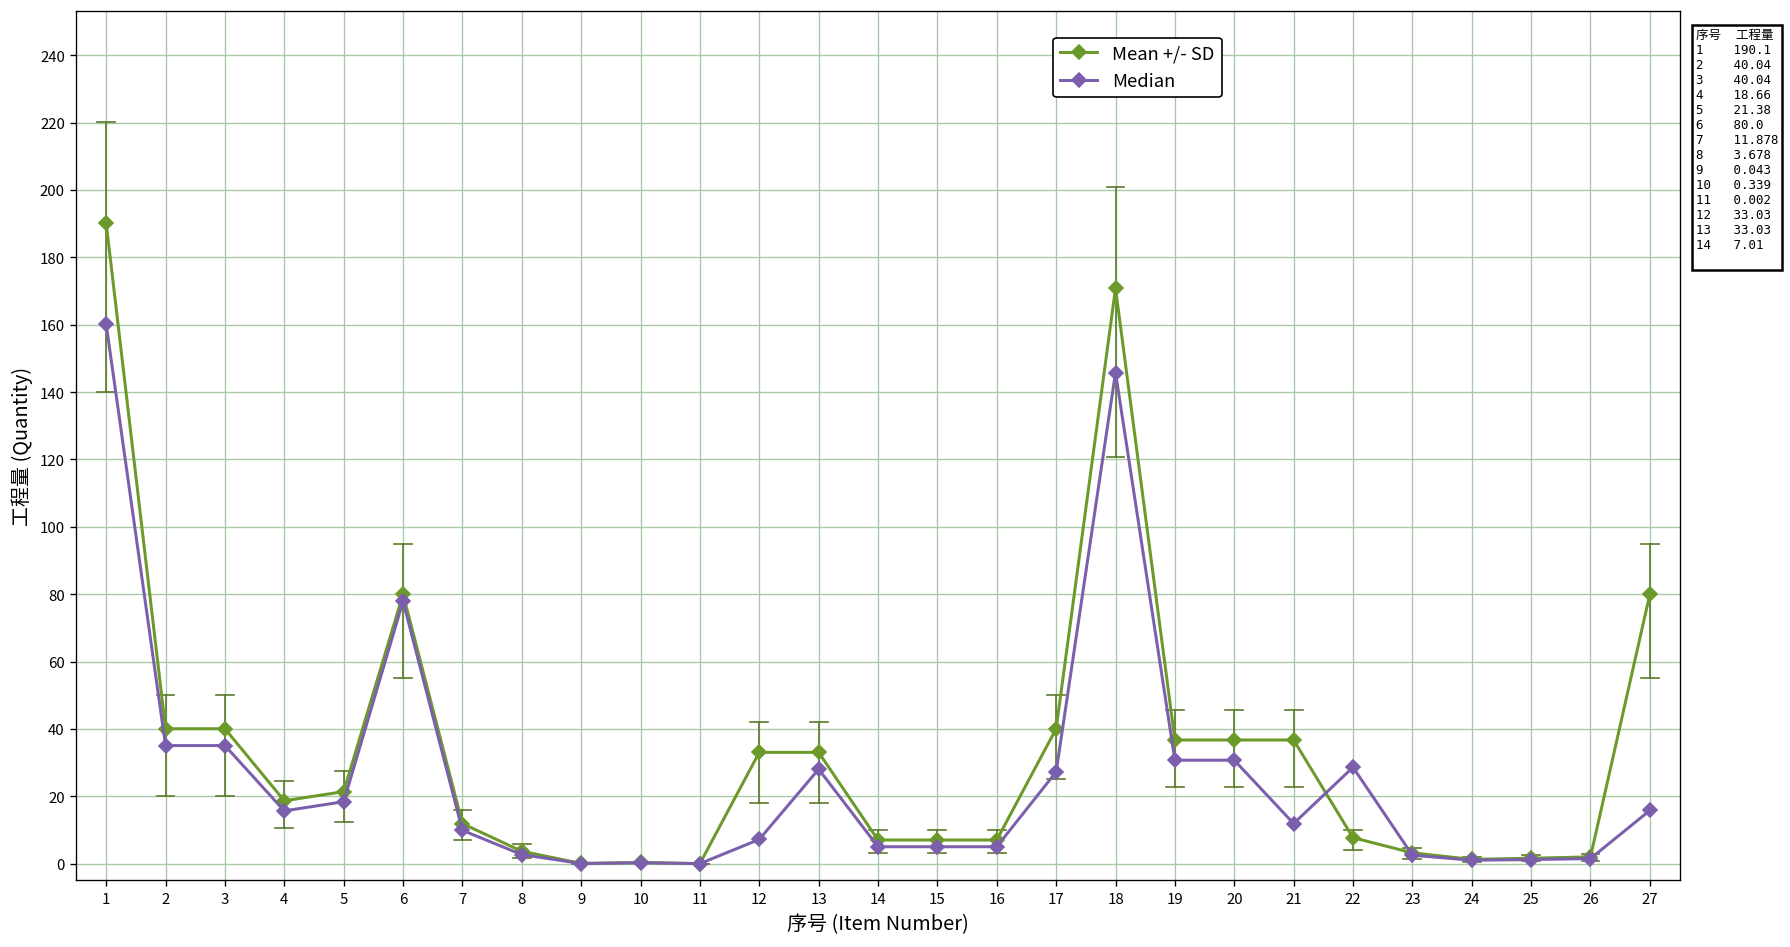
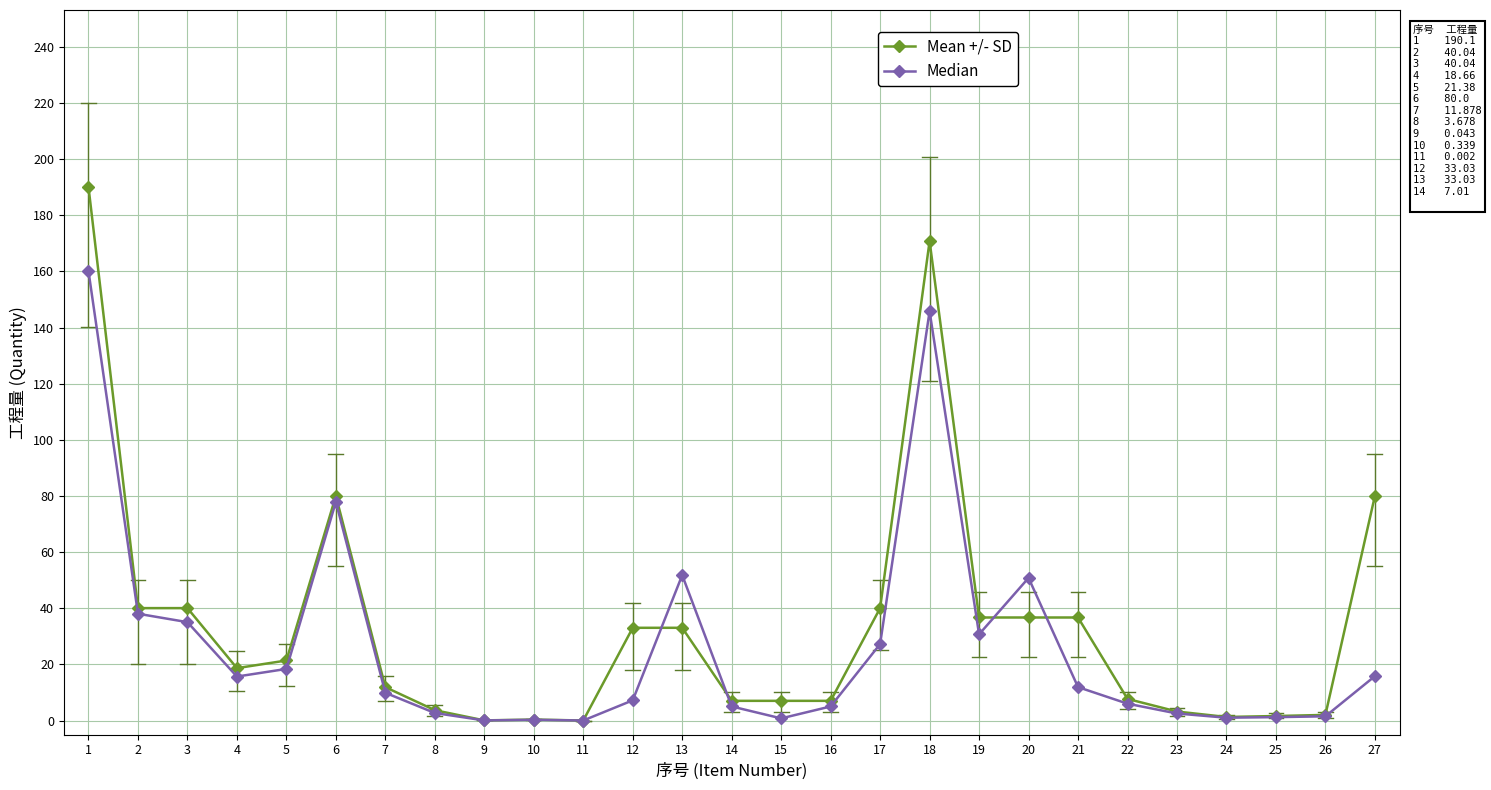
  {
    "Median": {
      "1": 160,
-     "2": 35,
+     "2": 38,
      "3": 35,
      "4": 16,
      "5": 18,
      "6": 78,
      "7": 10,
      "8": 3,
      "12": 7,
-     "13": 28,
+     "13": 52,
      "14": 5,
-     "15": 5,
+     "15": 1,
      "16": 5,
      "17": 27,
      "18": 146,
      "19": 31,
-     "20": 31,
+     "20": 51,
      "21": 12,
-     "22": 29,
+     "22": 6,
      "27": 16
    }
  }
